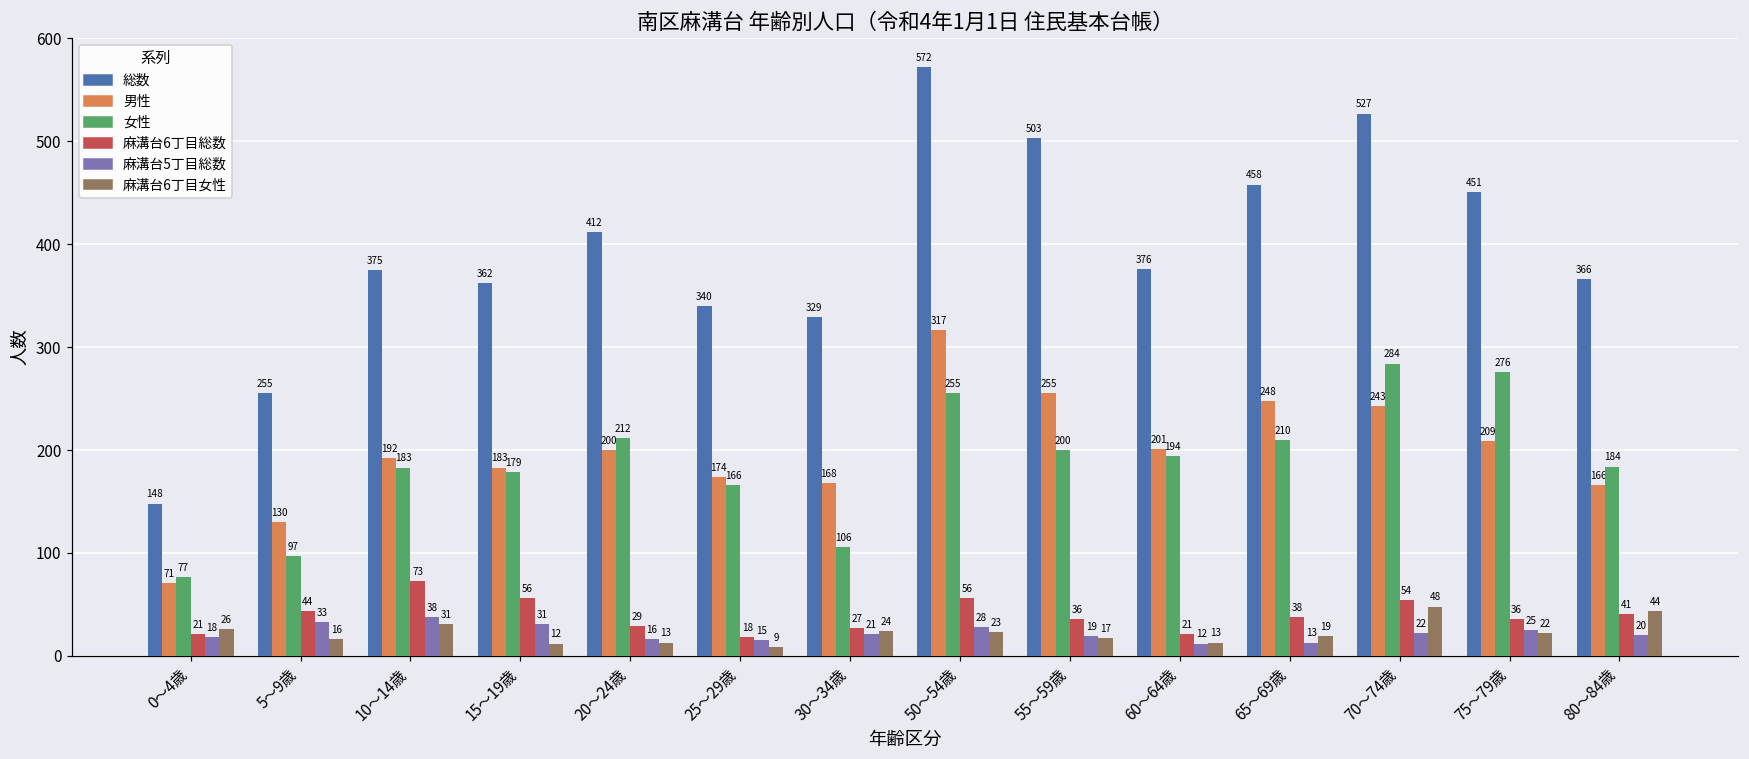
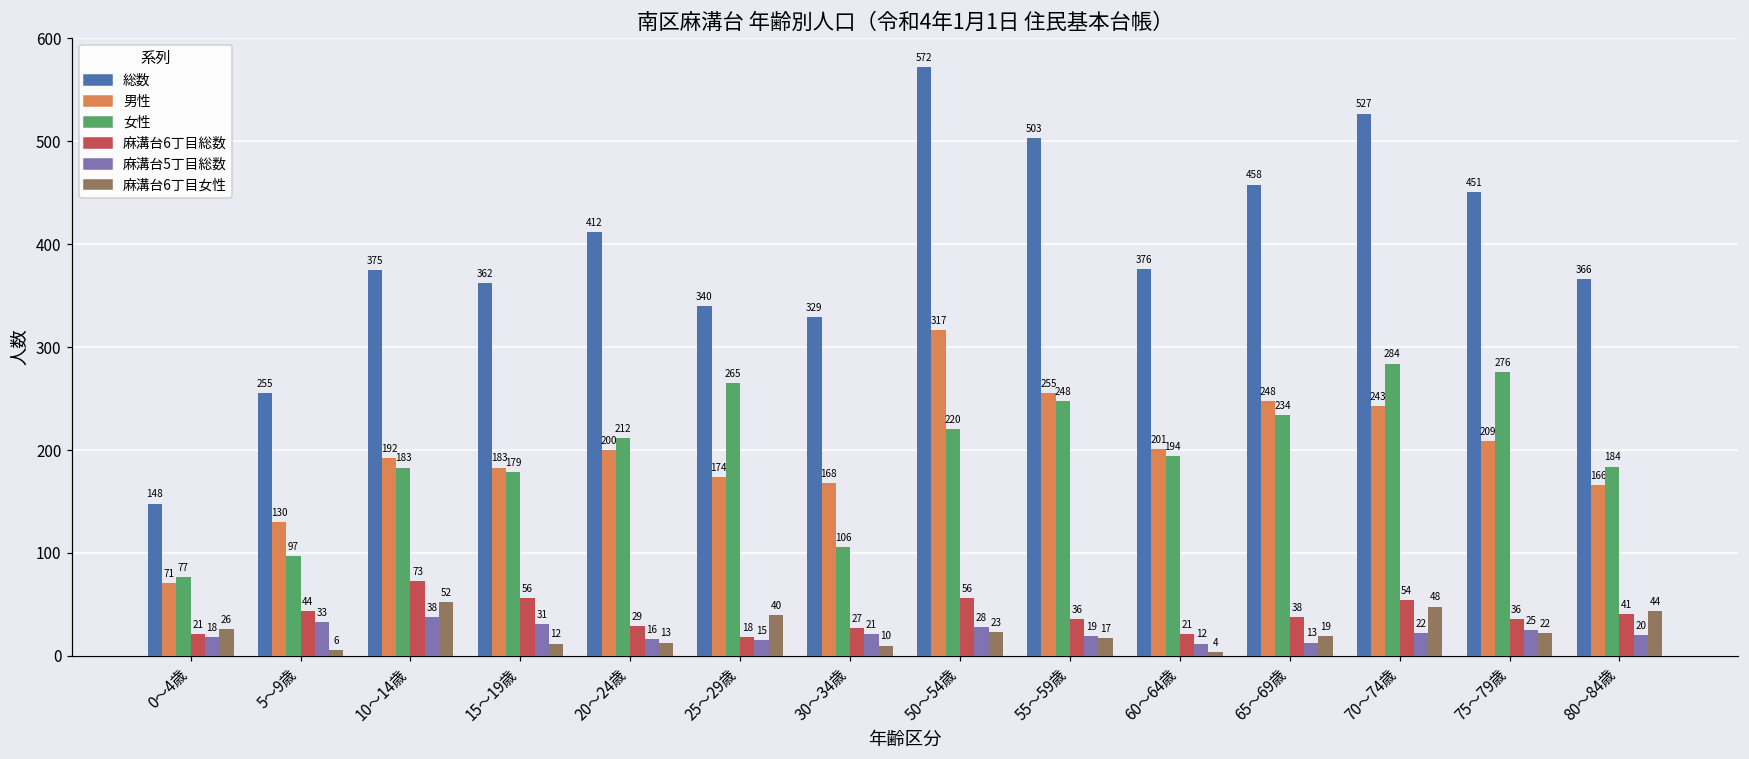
  {
    "女性": {
      "0～4歳": 77,
      "5～9歳": 97,
      "10～14歳": 183,
      "15～19歳": 179,
      "20～24歳": 212,
-     "25～29歳": 166,
+     "25～29歳": 265,
      "30～34歳": 106,
-     "50～54歳": 255,
-     "55～59歳": 200,
+     "50～54歳": 220,
+     "55～59歳": 248,
      "60～64歳": 194,
-     "65～69歳": 210,
+     "65～69歳": 234,
      "70～74歳": 284,
      "75～79歳": 276,
      "80～84歳": 184
    },
    "麻溝台6丁目女性": {
      "0～4歳": 26,
-     "5～9歳": 16,
-     "10～14歳": 31,
+     "5～9歳": 6,
+     "10～14歳": 52,
      "15～19歳": 12,
      "20～24歳": 13,
-     "25～29歳": 9,
-     "30～34歳": 24,
+     "25～29歳": 40,
+     "30～34歳": 10,
      "50～54歳": 23,
      "55～59歳": 17,
-     "60～64歳": 13,
+     "60～64歳": 4,
      "65～69歳": 19,
      "70～74歳": 48,
      "75～79歳": 22,
      "80～84歳": 44
    }
  }
